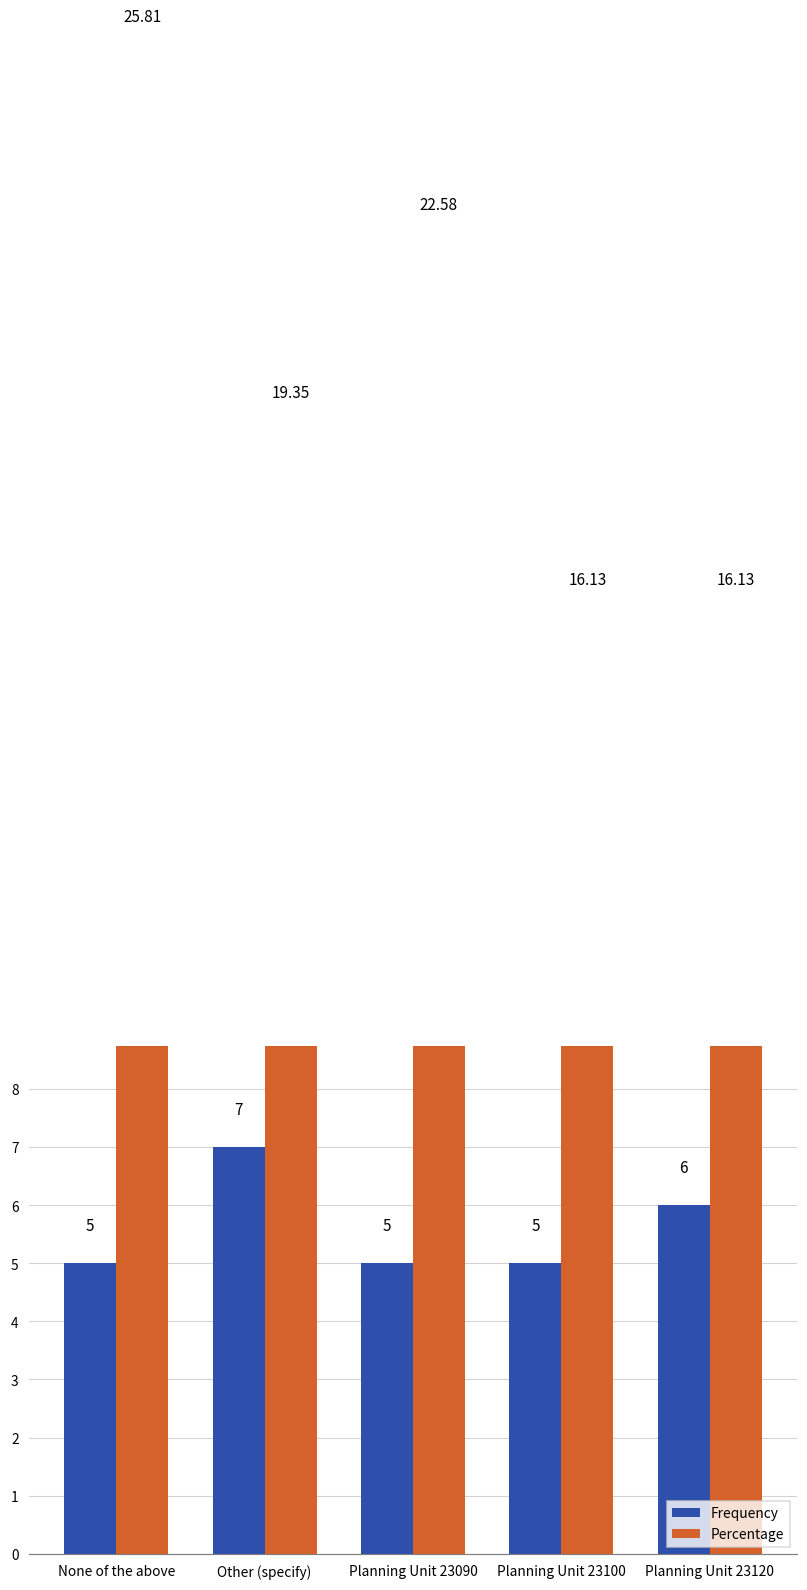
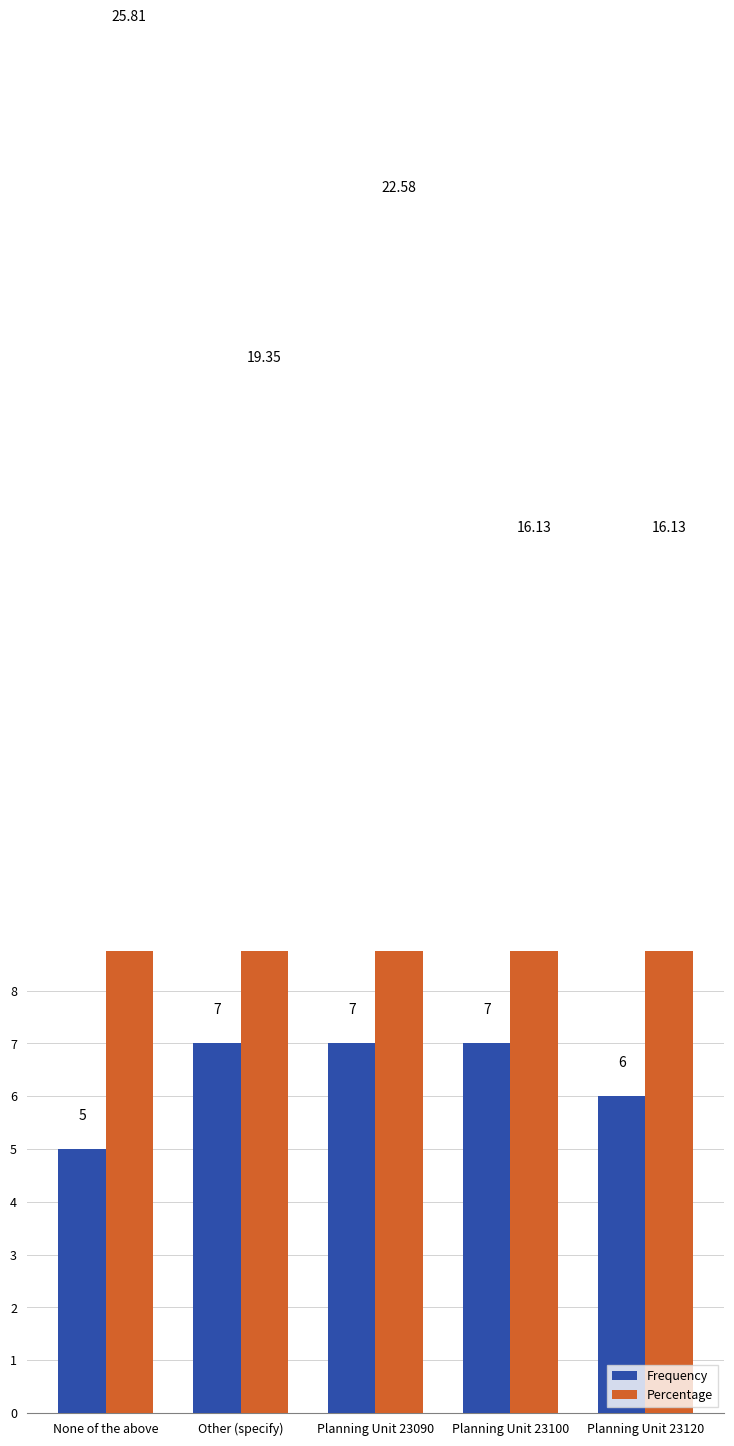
  {
    "Frequency": {
-     "Planning Unit 23090": 5,
-     "Planning Unit 23100": 5
+     "Planning Unit 23090": 7,
+     "Planning Unit 23100": 7
    }
  }
